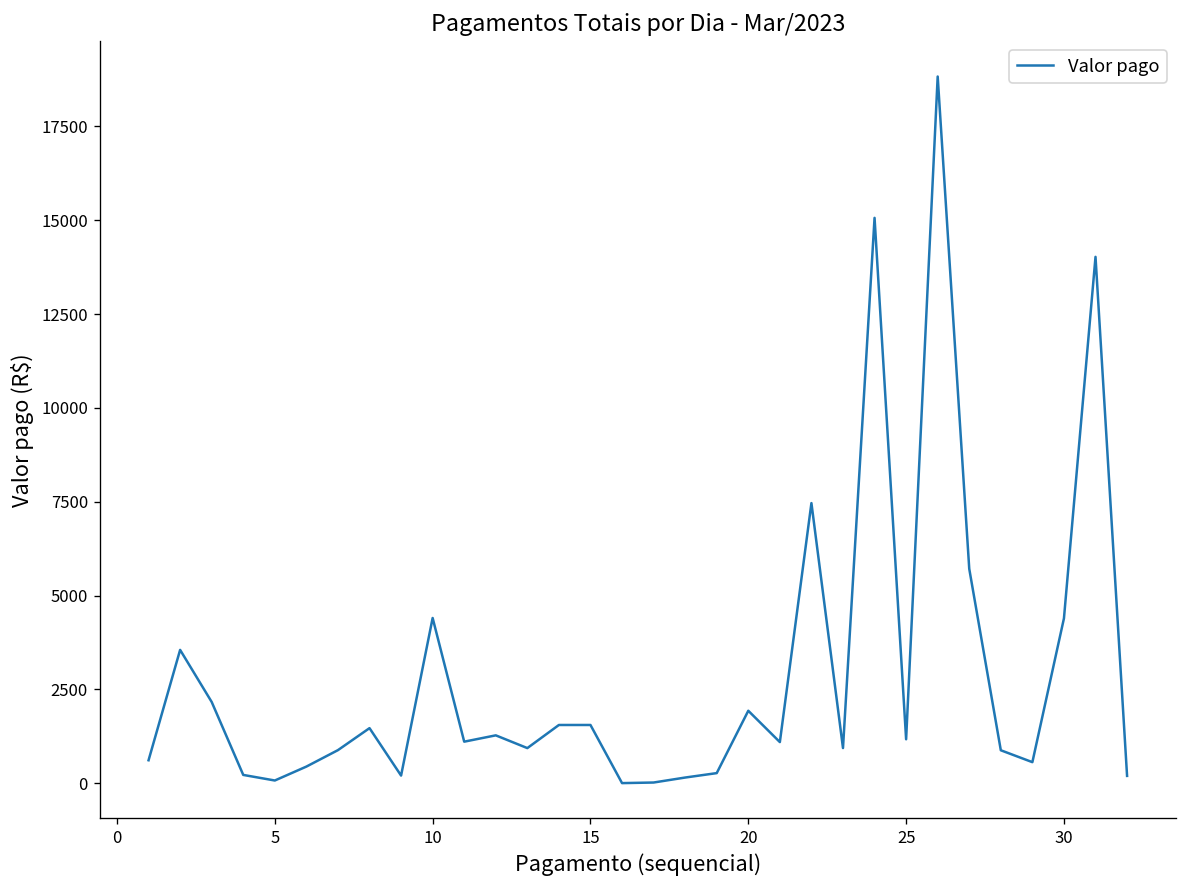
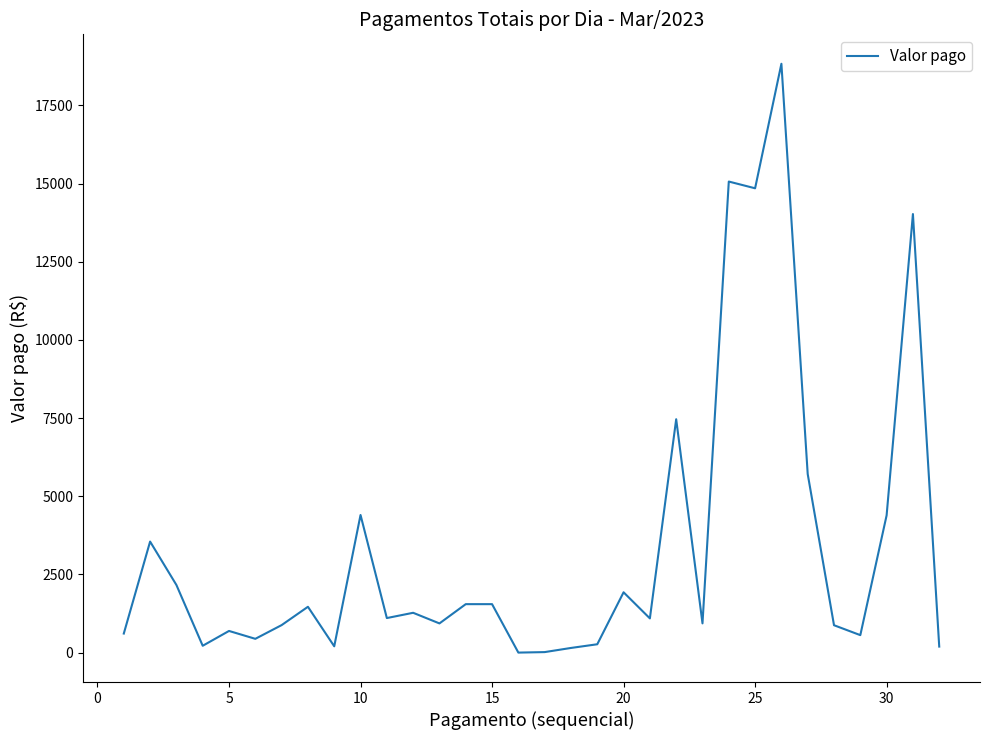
  {
-   "5": 100,
+   "5": 700,
    "10": 4400,
    "15": 1600,
    "20": 1900,
-   "25": 1200,
+   "25": 14800,
    "30": 4400
  }
